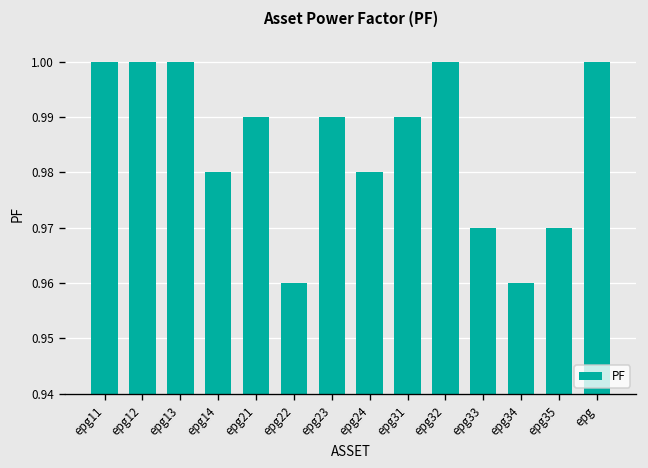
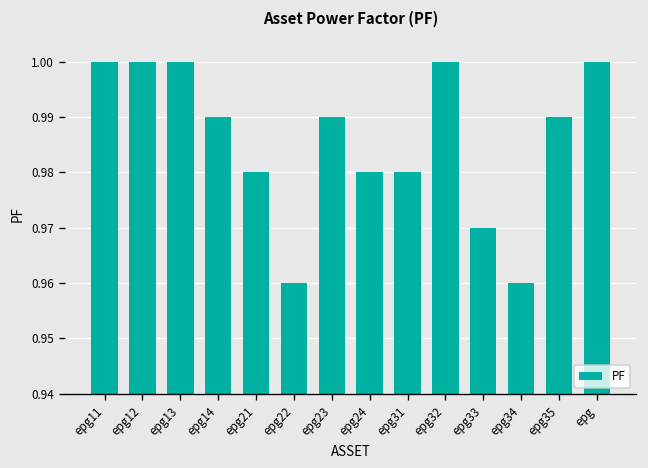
  {
    "epg11": 1.00,
    "epg12": 1.00,
    "epg13": 1.00,
-   "epg14": 0.98,
-   "epg21": 0.99,
+   "epg14": 0.99,
+   "epg21": 0.98,
    "epg22": 0.96,
    "epg23": 0.99,
    "epg24": 0.98,
-   "epg31": 0.99,
+   "epg31": 0.98,
    "epg32": 1.00,
    "epg33": 0.97,
    "epg34": 0.96,
-   "epg35": 0.97,
+   "epg35": 0.99,
    "epg": 1.00
  }
